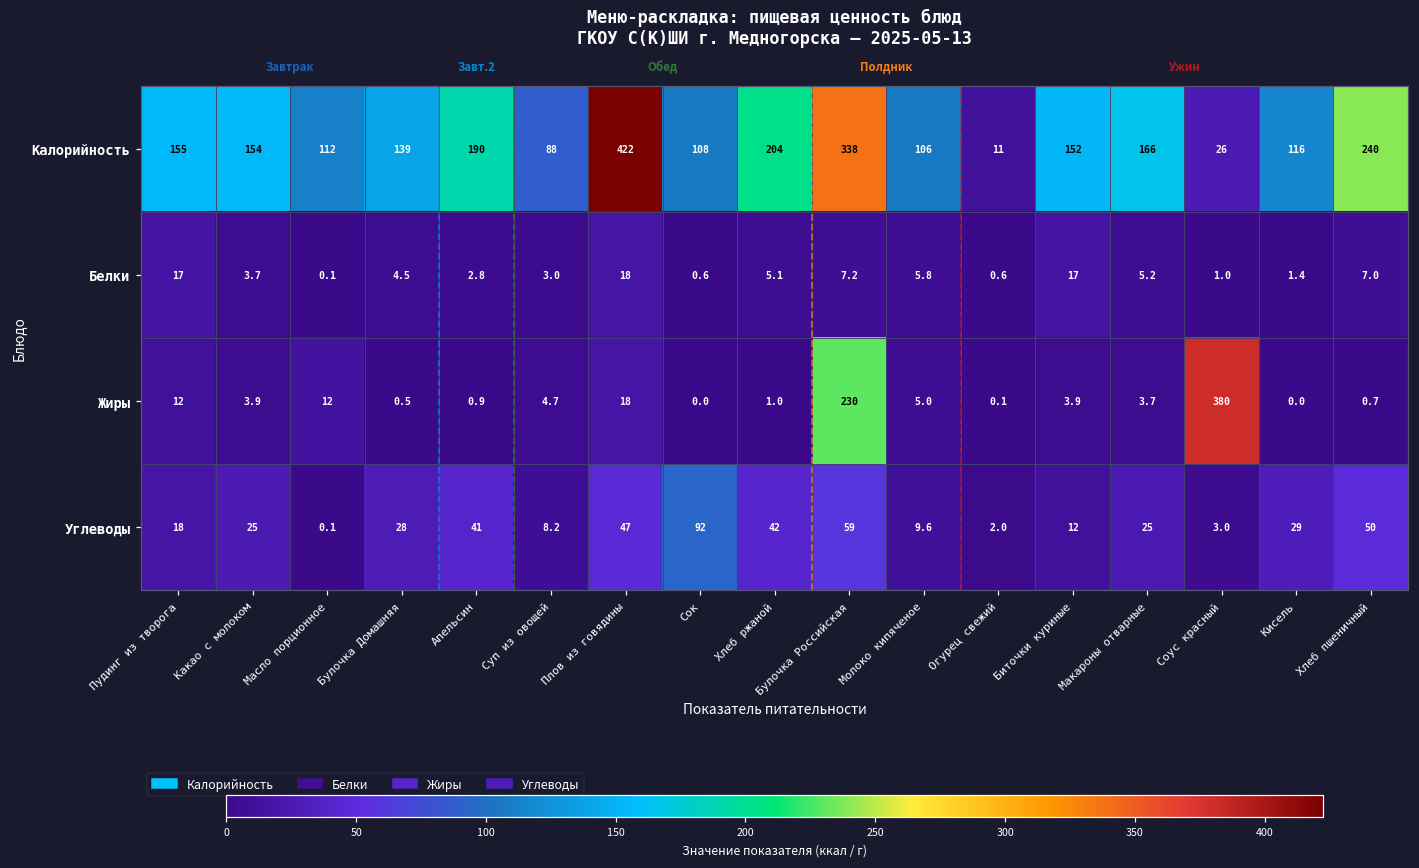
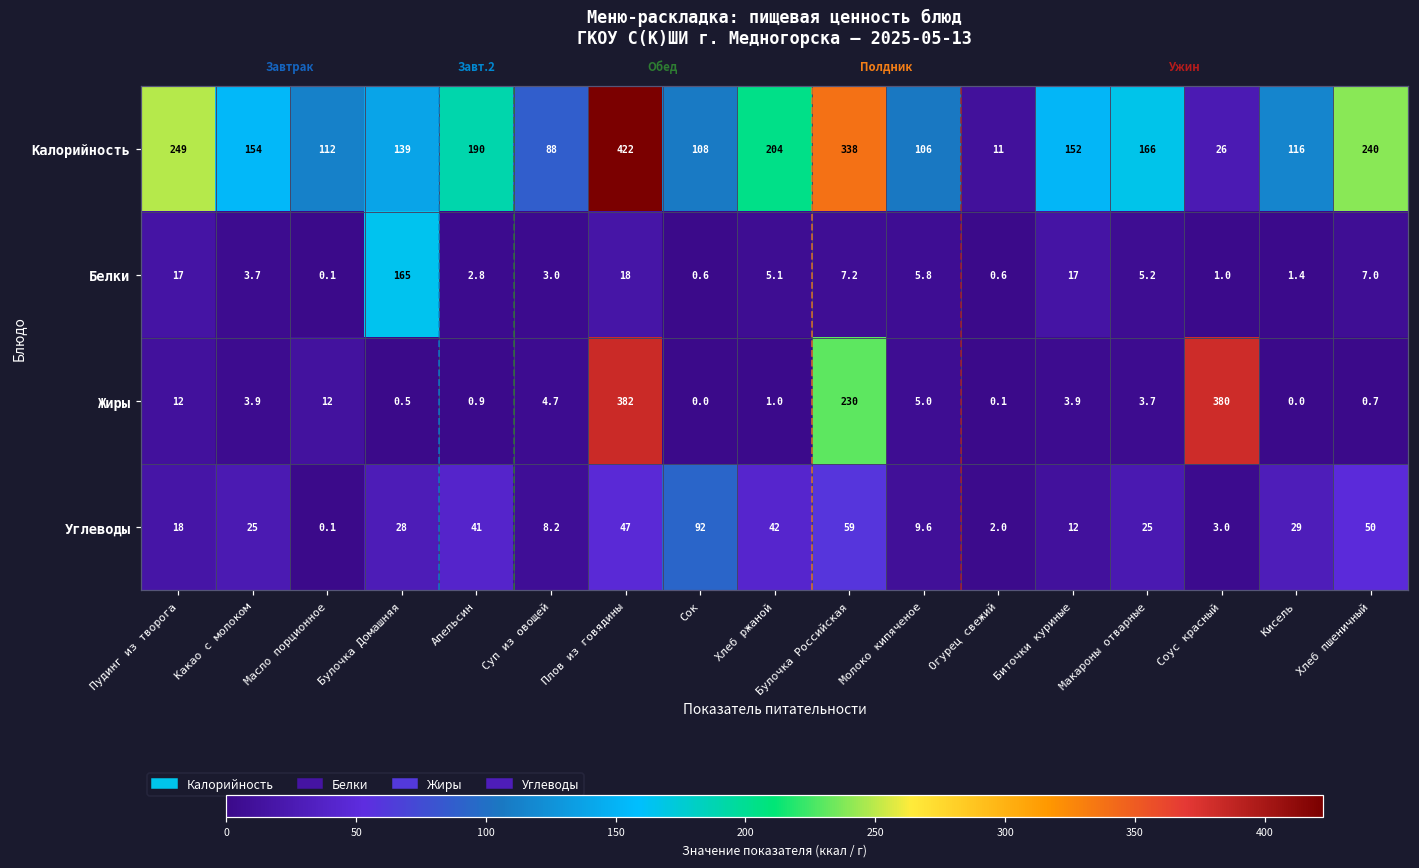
  {
    "Калорийность": {
-     "Пудинг из творога": 155,
+     "Пудинг из творога": 249,
      "Какао с молоком": 154,
      "Масло порционное": 112,
      "Булочка Домашняя": 139,
      "Апельсин": 190,
      "Суп из овощей": 88,
      "Плов из говядины": 422,
      "Сок": 108,
      "Хлеб ржаной": 204,
      "Булочка Российская": 338,
      "Молоко кипяченое": 106,
      "Огурец свежий": 11,
      "Биточки куриные": 152,
      "Макароны отварные": 166,
      "Соус красный": 26,
      "Кисель": 116,
      "Хлеб пшеничный": 240
    },
    "Белки": {
      "Пудинг из творога": 17,
      "Какао с молоком": 3.7,
      "Масло порционное": 0.1,
-     "Булочка Домашняя": 4.5,
+     "Булочка Домашняя": 165,
      "Апельсин": 2.8,
      "Суп из овощей": 3.0,
      "Плов из говядины": 18,
      "Сок": 0.6,
      "Хлеб ржаной": 5.1,
      "Булочка Российская": 7.2,
      "Молоко кипяченое": 5.8,
      "Огурец свежий": 0.6,
      "Биточки куриные": 17,
      "Макароны отварные": 5.2,
      "Соус красный": 1.0,
      "Кисель": 1.4,
      "Хлеб пшеничный": 7.0
    },
    "Жиры": {
      "Пудинг из творога": 12,
      "Какао с молоком": 3.9,
      "Масло порционное": 12,
      "Булочка Домашняя": 0.5,
      "Апельсин": 0.9,
      "Суп из овощей": 4.7,
-     "Плов из говядины": 18,
+     "Плов из говядины": 382,
      "Сок": 0.0,
      "Хлеб ржаной": 1.0,
      "Булочка Российская": 230,
      "Молоко кипяченое": 5.0,
      "Огурец свежий": 0.1,
      "Биточки куриные": 3.9,
      "Макароны отварные": 3.7,
      "Соус красный": 380,
      "Кисель": 0.0,
      "Хлеб пшеничный": 0.7
    },
    "Углеводы": {
      "Пудинг из творога": 18,
      "Какао с молоком": 25,
      "Масло порционное": 0.1,
      "Булочка Домашняя": 28,
      "Апельсин": 41,
      "Суп из овощей": 8.2,
      "Плов из говядины": 47,
      "Сок": 92,
      "Хлеб ржаной": 42,
      "Булочка Российская": 59,
      "Молоко кипяченое": 9.6,
      "Огурец свежий": 2.0,
      "Биточки куриные": 12,
      "Макароны отварные": 25,
      "Соус красный": 3.0,
      "Кисель": 29,
      "Хлеб пшеничный": 50
    }
  }
